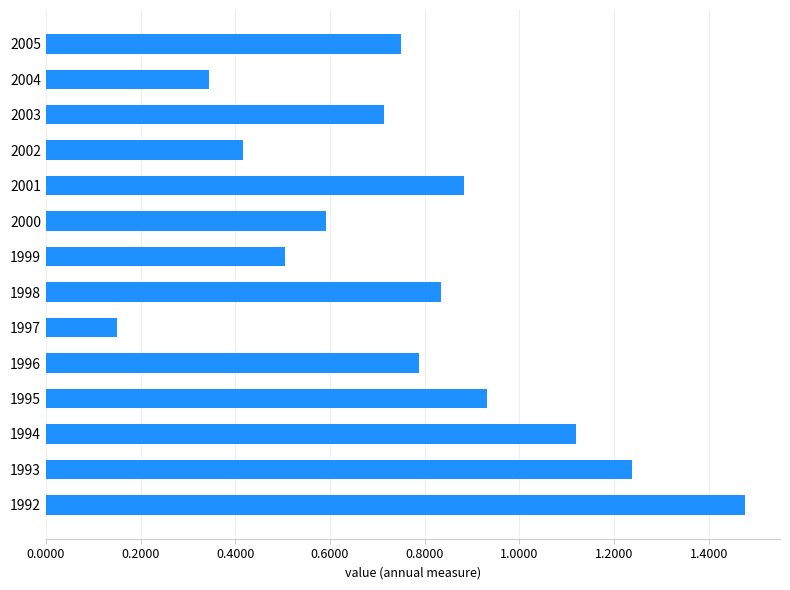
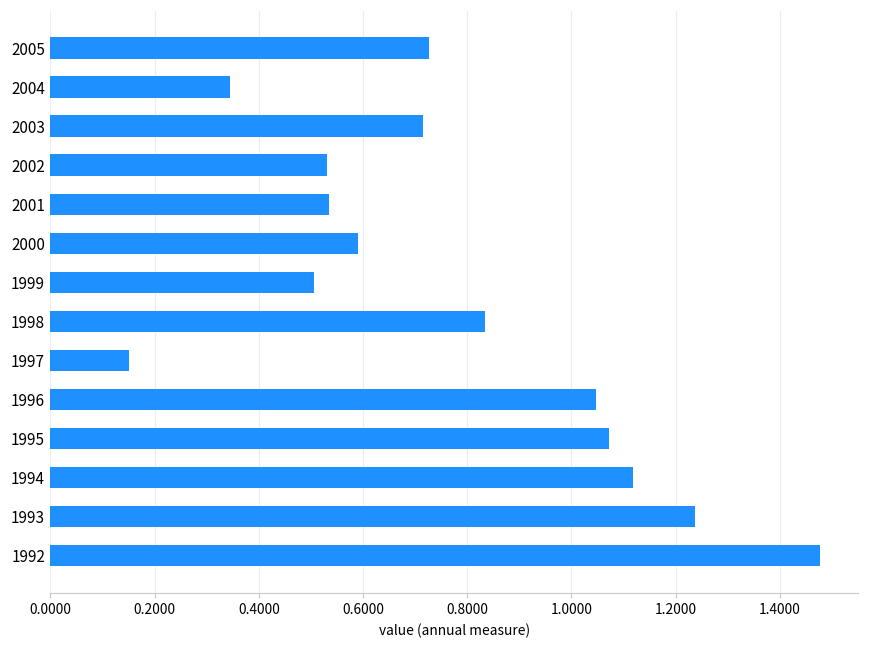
  {
-   "2005": 0.75,
+   "2005": 0.73,
    "2004": 0.35,
    "2003": 0.71,
-   "2002": 0.42,
-   "2001": 0.88,
+   "2002": 0.53,
+   "2001": 0.54,
    "2000": 0.59,
    "1999": 0.51,
    "1998": 0.84,
    "1997": 0.15,
-   "1996": 0.79,
-   "1995": 0.93,
+   "1996": 1.05,
+   "1995": 1.07,
    "1994": 1.12,
    "1993": 1.24,
    "1992": 1.48
  }
